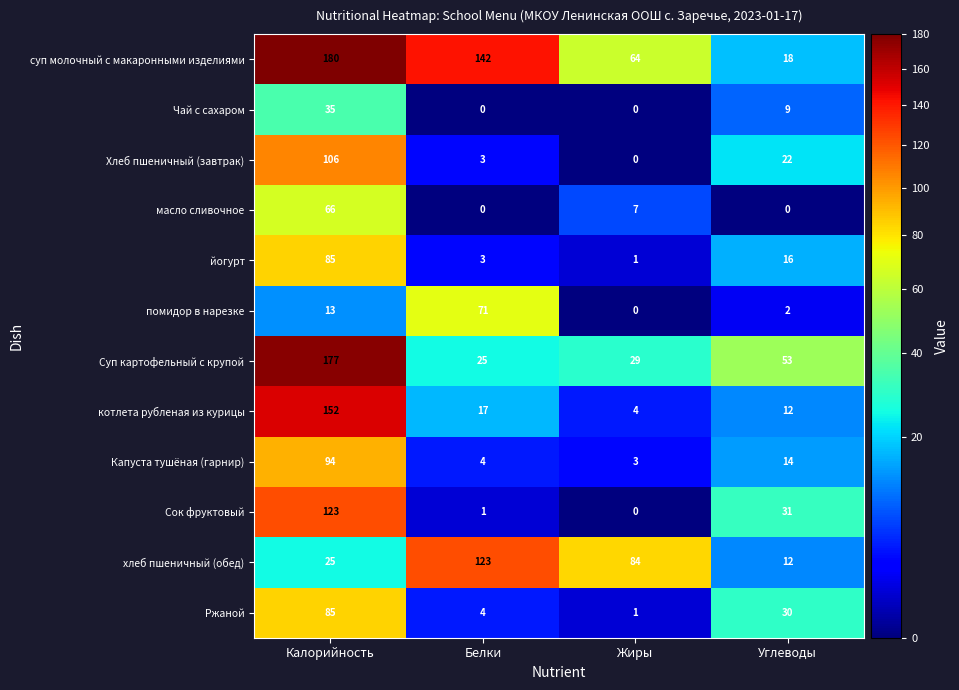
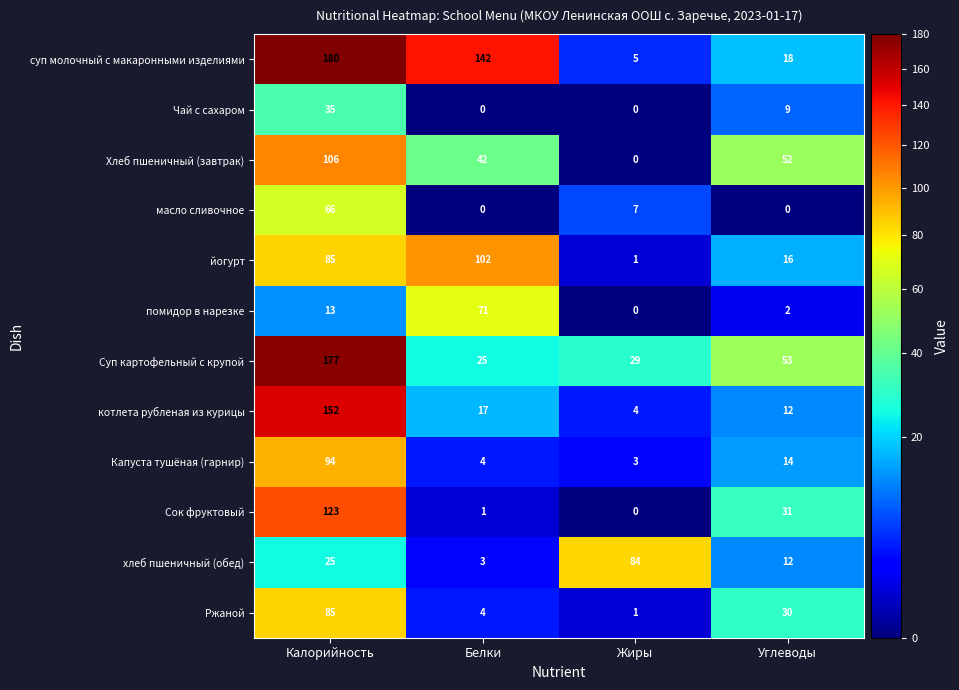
  {
    "суп молочный с макаронными изделиями": {
      "Калорийность": 180,
      "Белки": 142,
-     "Жиры": 64,
+     "Жиры": 5,
      "Углеводы": 18
    },
    "Чай с сахаром": {
      "Калорийность": 35,
      "Белки": 0,
      "Жиры": 0,
      "Углеводы": 9
    },
    "Хлеб пшеничный (завтрак)": {
      "Калорийность": 106,
-     "Белки": 3,
+     "Белки": 42,
      "Жиры": 0,
-     "Углеводы": 22
+     "Углеводы": 52
    },
    "масло сливочное": {
      "Калорийность": 66,
      "Белки": 0,
      "Жиры": 7,
      "Углеводы": 0
    },
    "йогурт": {
      "Калорийность": 85,
-     "Белки": 3,
+     "Белки": 102,
      "Жиры": 1,
      "Углеводы": 16
    },
    "помидор в нарезке": {
      "Калорийность": 13,
      "Белки": 71,
      "Жиры": 0,
      "Углеводы": 2
    },
    "Суп картофельный с крупой": {
      "Калорийность": 177,
      "Белки": 25,
      "Жиры": 29,
      "Углеводы": 53
    },
    "котлета рубленая из курицы": {
      "Калорийность": 152,
      "Белки": 17,
      "Жиры": 4,
      "Углеводы": 12
    },
    "Капуста тушёная (гарнир)": {
      "Калорийность": 94,
      "Белки": 4,
      "Жиры": 3,
      "Углеводы": 14
    },
    "Сок фруктовый": {
      "Калорийность": 123,
      "Белки": 1,
      "Жиры": 0,
      "Углеводы": 31
    },
    "хлеб пшеничный (обед)": {
      "Калорийность": 25,
-     "Белки": 123,
+     "Белки": 3,
      "Жиры": 84,
      "Углеводы": 12
    },
    "Ржаной": {
      "Калорийность": 85,
      "Белки": 4,
      "Жиры": 1,
      "Углеводы": 30
    }
  }
